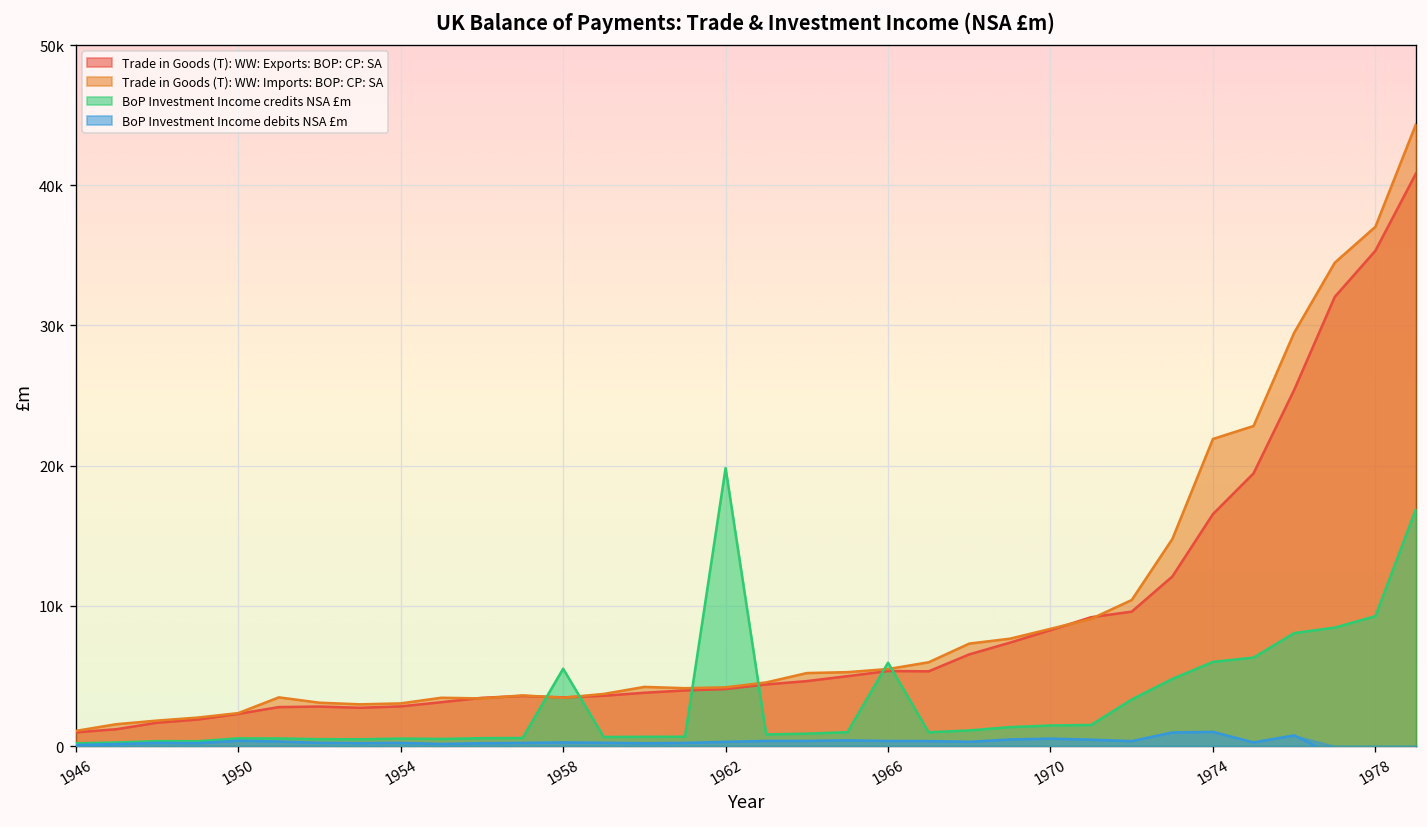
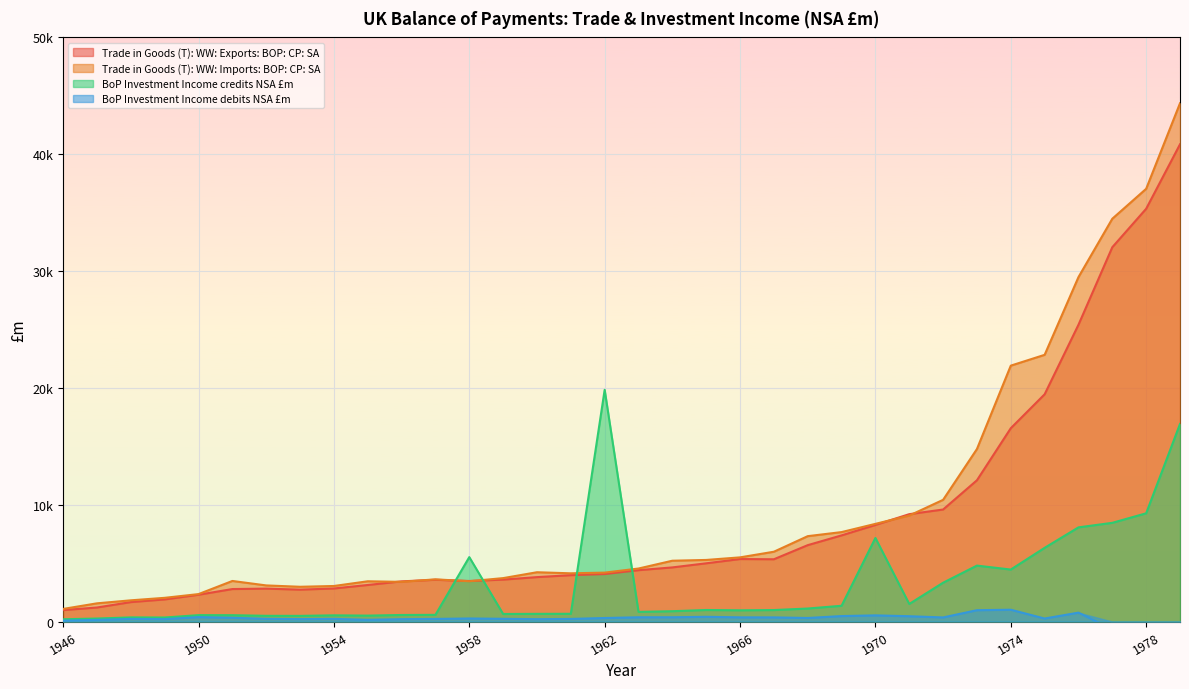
  {
    "BoP Investment Income credits NSA £m": {
      "1954": 500,
      "1958": 5500,
      "1962": 19800,
-     "1966": 5900,
-     "1970": 1500,
-     "1974": 6000,
+     "1966": 1000,
+     "1970": 7200,
+     "1974": 4400,
      "1978": 9300
    }
  }
